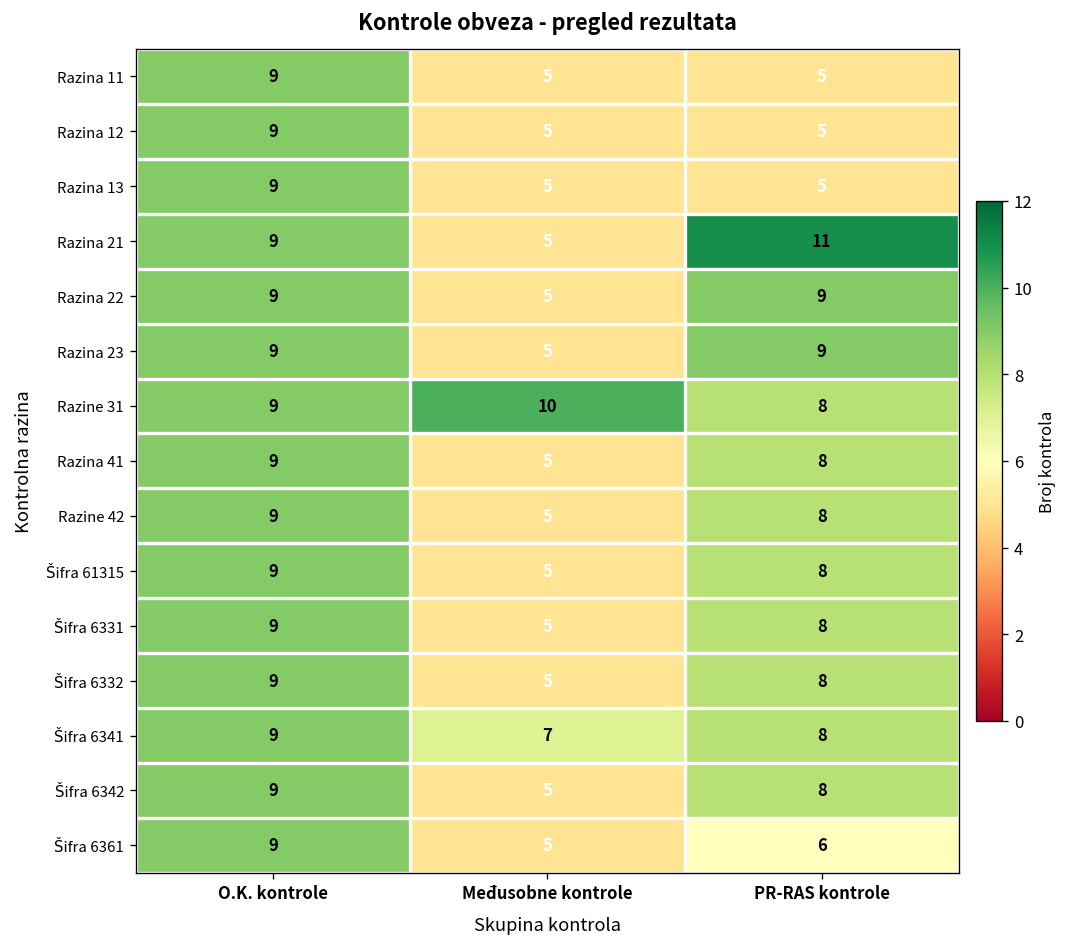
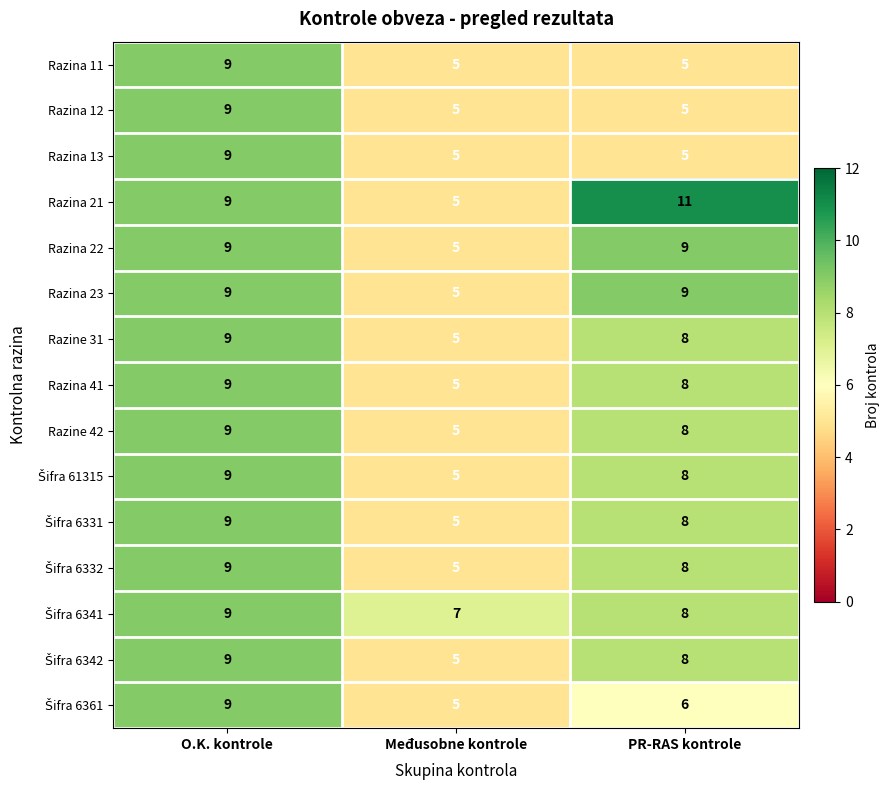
  {
    "Razina 11": {
      "O.K. kontrole": 9,
      "Međusobne kontrole": 5,
      "PR-RAS kontrole": 5
    },
    "Razina 12": {
      "O.K. kontrole": 9,
      "Međusobne kontrole": 5,
      "PR-RAS kontrole": 5
    },
    "Razina 13": {
      "O.K. kontrole": 9,
      "Međusobne kontrole": 5,
      "PR-RAS kontrole": 5
    },
    "Razina 21": {
      "O.K. kontrole": 9,
      "Međusobne kontrole": 5,
      "PR-RAS kontrole": 11
    },
    "Razina 22": {
      "O.K. kontrole": 9,
      "Međusobne kontrole": 5,
      "PR-RAS kontrole": 9
    },
    "Razina 23": {
      "O.K. kontrole": 9,
      "Međusobne kontrole": 5,
      "PR-RAS kontrole": 9
    },
    "Razine 31": {
      "O.K. kontrole": 9,
-     "Međusobne kontrole": 10,
+     "Međusobne kontrole": 5,
      "PR-RAS kontrole": 8
    },
    "Razina 41": {
      "O.K. kontrole": 9,
      "Međusobne kontrole": 5,
      "PR-RAS kontrole": 8
    },
    "Razine 42": {
      "O.K. kontrole": 9,
      "Međusobne kontrole": 5,
      "PR-RAS kontrole": 8
    },
    "Šifra 61315": {
      "O.K. kontrole": 9,
      "Međusobne kontrole": 5,
      "PR-RAS kontrole": 8
    },
    "Šifra 6331": {
      "O.K. kontrole": 9,
      "Međusobne kontrole": 5,
      "PR-RAS kontrole": 8
    },
    "Šifra 6332": {
      "O.K. kontrole": 9,
      "Međusobne kontrole": 5,
      "PR-RAS kontrole": 8
    },
    "Šifra 6341": {
      "O.K. kontrole": 9,
      "Međusobne kontrole": 7,
      "PR-RAS kontrole": 8
    },
    "Šifra 6342": {
      "O.K. kontrole": 9,
      "Međusobne kontrole": 5,
      "PR-RAS kontrole": 8
    },
    "Šifra 6361": {
      "O.K. kontrole": 9,
      "Međusobne kontrole": 5,
      "PR-RAS kontrole": 6
    }
  }
